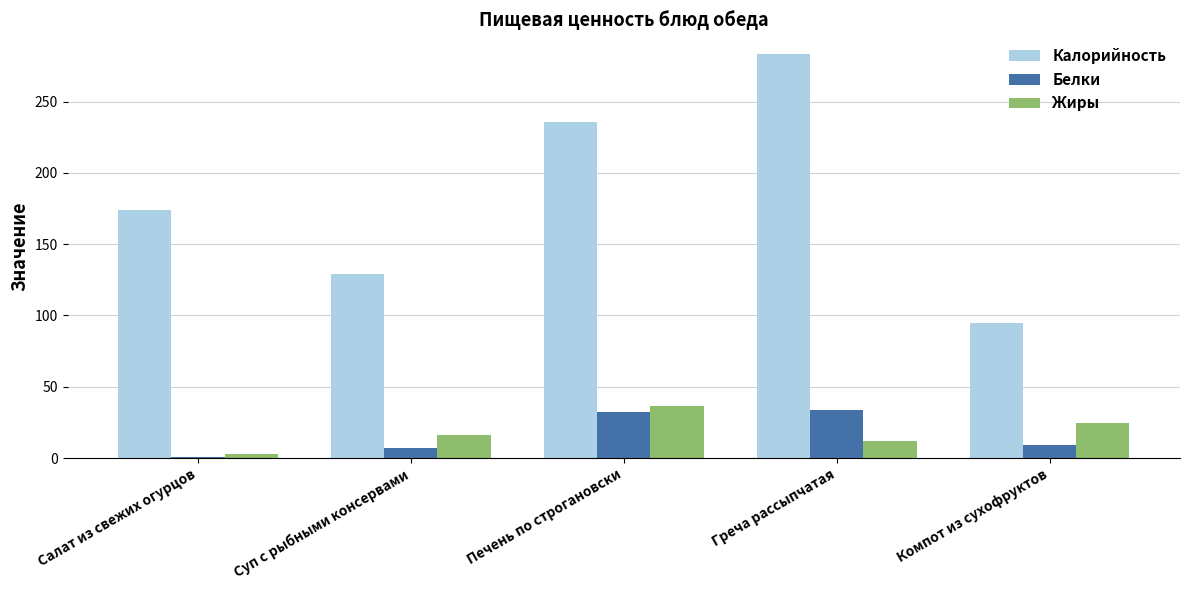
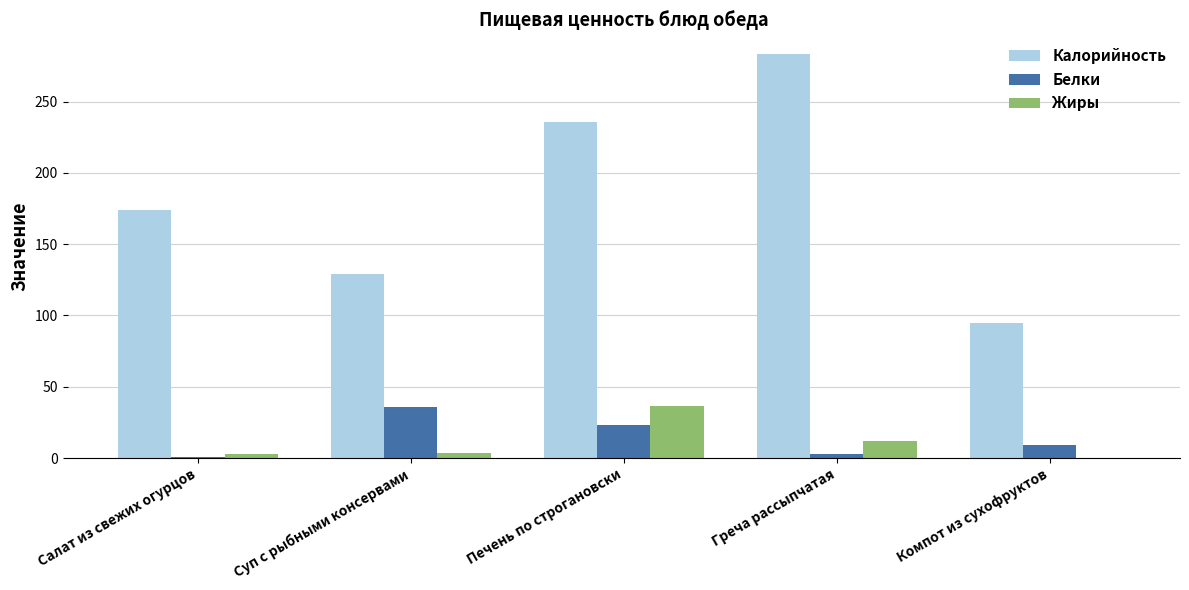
  {
    "Калорийность": {
      "Салат из свежих огурцов": 174,
      "Суп с рыбными консервами": 129,
      "Печень по строгановски": 236,
      "Греча рассыпчатая": 283,
      "Компот из сухофруктов": 95
    },
    "Белки": {
-     "Суп с рыбными консервами": 7,
-     "Печень по строгановски": 32,
-     "Греча рассыпчатая": 34,
+     "Суп с рыбными консервами": 36,
+     "Печень по строгановски": 23,
+     "Греча рассыпчатая": 3,
      "Компот из сухофруктов": 9
    },
    "Жиры": {
      "Салат из свежих огурцов": 3,
-     "Суп с рыбными консервами": 16,
+     "Суп с рыбными консервами": 3,
      "Печень по строгановски": 36,
      "Греча рассыпчатая": 12,
-     "Компот из сухофруктов": 24
+     "Компот из сухофруктов": 0
    }
  }
